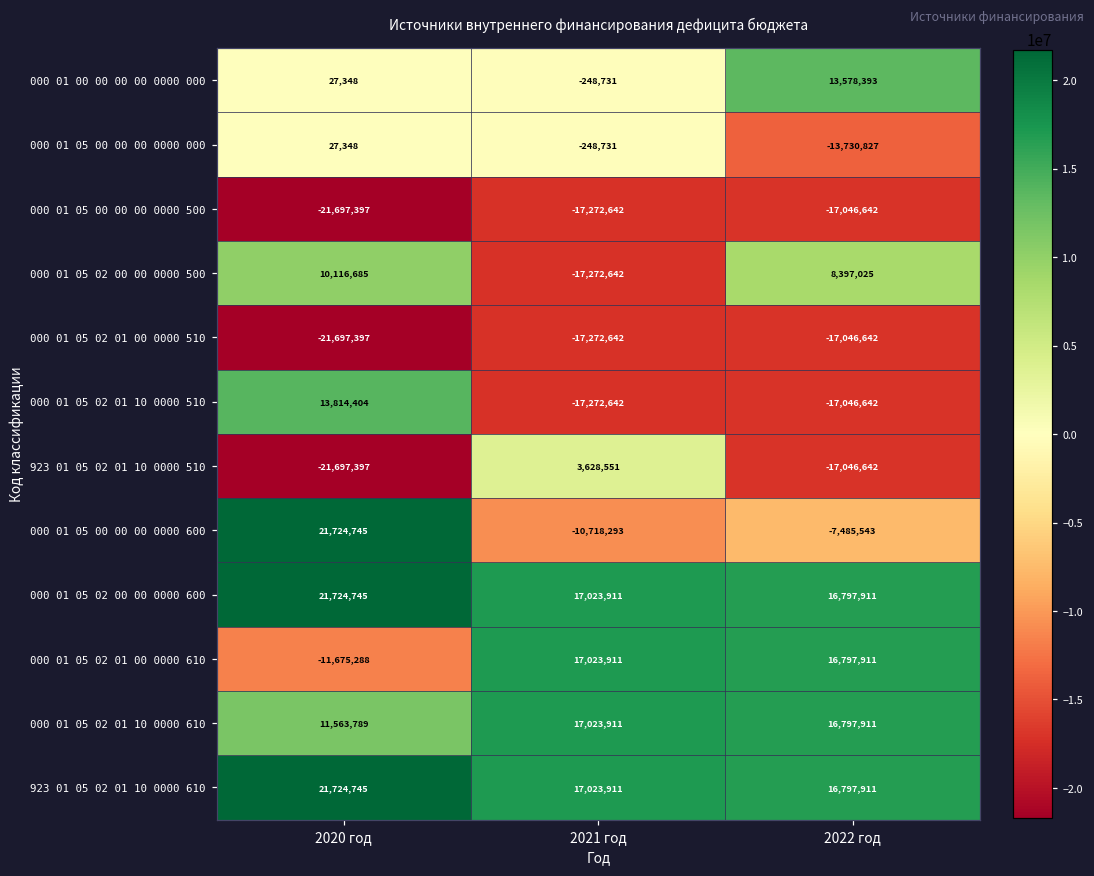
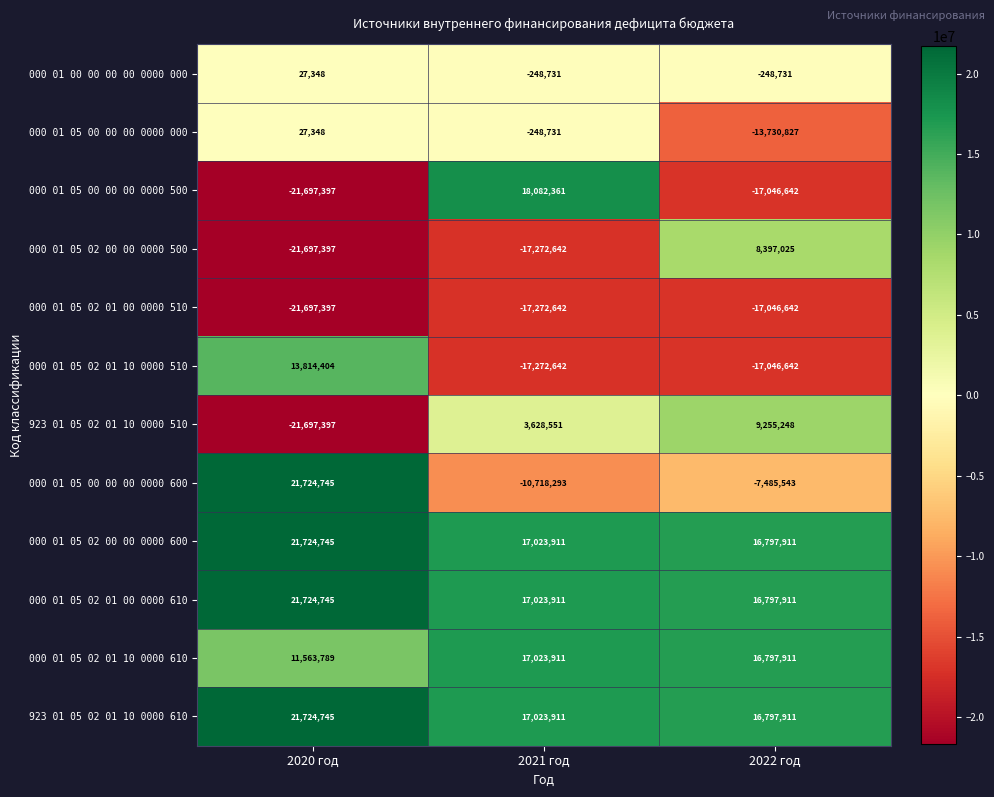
  {
    "000 01 00 00 00 00 0000 000": {
      "2020 год": "27,348",
      "2021 год": "-248,731",
-     "2022 год": "13,578,393"
+     "2022 год": "-248,731"
    },
    "000 01 05 00 00 00 0000 000": {
      "2020 год": "27,348",
      "2021 год": "-248,731",
      "2022 год": "-13,730,827"
    },
    "000 01 05 00 00 00 0000 500": {
      "2020 год": "-21,697,397",
-     "2021 год": "-17,272,642",
+     "2021 год": "18,082,361",
      "2022 год": "-17,046,642"
    },
    "000 01 05 02 00 00 0000 500": {
-     "2020 год": "10,116,685",
+     "2020 год": "-21,697,397",
      "2021 год": "-17,272,642",
      "2022 год": "8,397,025"
    },
    "000 01 05 02 01 00 0000 510": {
      "2020 год": "-21,697,397",
      "2021 год": "-17,272,642",
      "2022 год": "-17,046,642"
    },
    "000 01 05 02 01 10 0000 510": {
      "2020 год": "13,814,404",
      "2021 год": "-17,272,642",
      "2022 год": "-17,046,642"
    },
    "923 01 05 02 01 10 0000 510": {
      "2020 год": "-21,697,397",
      "2021 год": "3,628,551",
-     "2022 год": "-17,046,642"
+     "2022 год": "9,255,248"
    },
    "000 01 05 00 00 00 0000 600": {
      "2020 год": "21,724,745",
      "2021 год": "-10,718,293",
      "2022 год": "-7,485,543"
    },
    "000 01 05 02 00 00 0000 600": {
      "2020 год": "21,724,745",
      "2021 год": "17,023,911",
      "2022 год": "16,797,911"
    },
    "000 01 05 02 01 00 0000 610": {
-     "2020 год": "-11,675,288",
+     "2020 год": "21,724,745",
      "2021 год": "17,023,911",
      "2022 год": "16,797,911"
    },
    "000 01 05 02 01 10 0000 610": {
      "2020 год": "11,563,789",
      "2021 год": "17,023,911",
      "2022 год": "16,797,911"
    },
    "923 01 05 02 01 10 0000 610": {
      "2020 год": "21,724,745",
      "2021 год": "17,023,911",
      "2022 год": "16,797,911"
    }
  }
